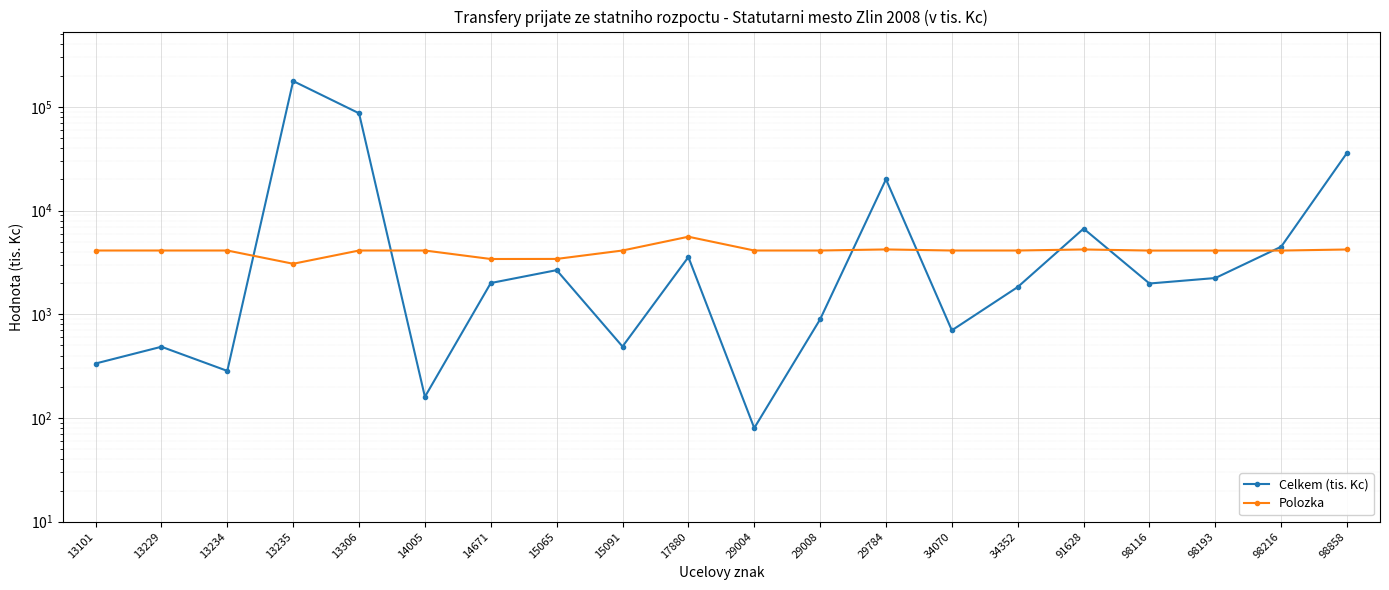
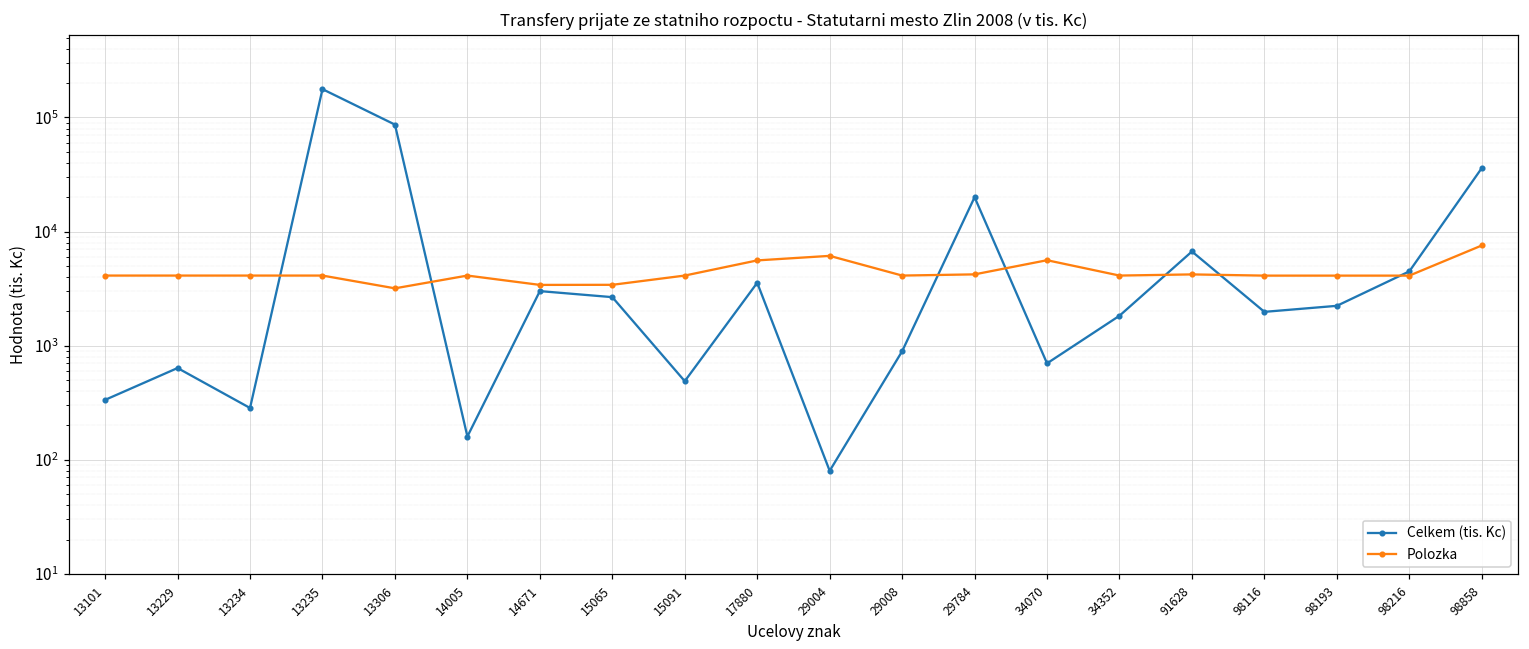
  {
    "Celkem (tis. Kc)": {
      "13101": 340,
-     "13229": 500,
+     "13229": 600,
      "13234": 280,
      "13235": 180000,
      "13306": 90000,
      "14005": 160,
-     "14671": 2000,
+     "14671": 3000,
      "15065": 2700,
      "15091": 500,
      "17880": 3600,
      "29004": 80,
      "29008": 900,
      "29784": 20000,
      "34070": 700,
      "34352": 1800,
      "91628": 7000,
      "98116": 2000,
      "98193": 2200,
      "98216": 4500,
      "98858": 36000
    },
    "Polozka": {
      "13101": 4100,
      "13229": 4100,
      "13234": 4100,
-     "13235": 3100,
-     "13306": 4100,
+     "13235": 4100,
+     "13306": 3200,
      "14005": 4100,
      "14671": 3400,
      "15065": 3400,
      "15091": 4100,
      "17880": 6000,
-     "29004": 4100,
+     "29004": 6000,
      "29008": 4100,
      "29784": 4200,
-     "34070": 4100,
+     "34070": 6000,
      "34352": 4100,
      "91628": 4200,
      "98116": 4100,
      "98193": 4100,
      "98216": 4100,
-     "98858": 4200
+     "98858": 8000
    }
  }
